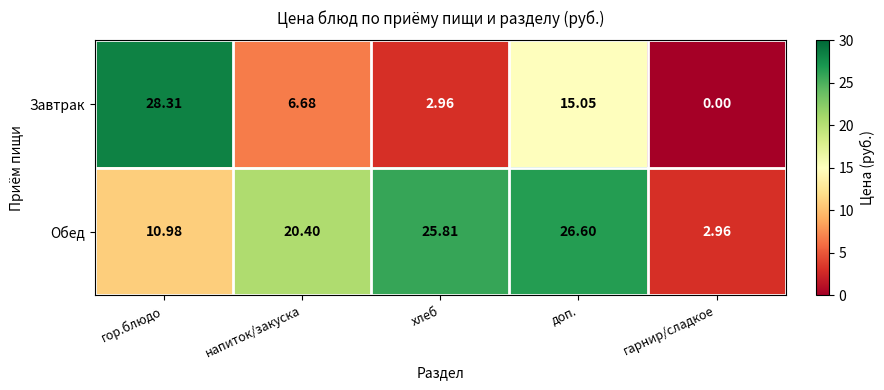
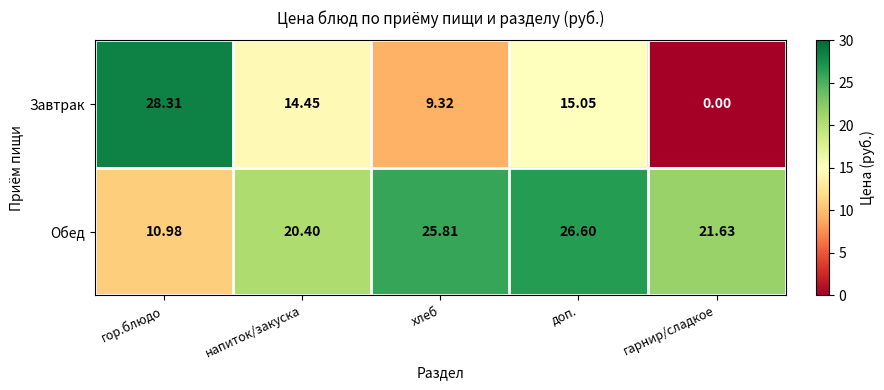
  {
    "Завтрак": {
      "гор.блюдо": 28.31,
-     "напиток/закуска": 6.68,
-     "хлеб": 2.96,
+     "напиток/закуска": 14.45,
+     "хлеб": 9.32,
      "доп.": 15.05,
      "гарнир/сладкое": 0.00
    },
    "Обед": {
      "гор.блюдо": 10.98,
      "напиток/закуска": 20.40,
      "хлеб": 25.81,
      "доп.": 26.60,
-     "гарнир/сладкое": 2.96
+     "гарнир/сладкое": 21.63
    }
  }
